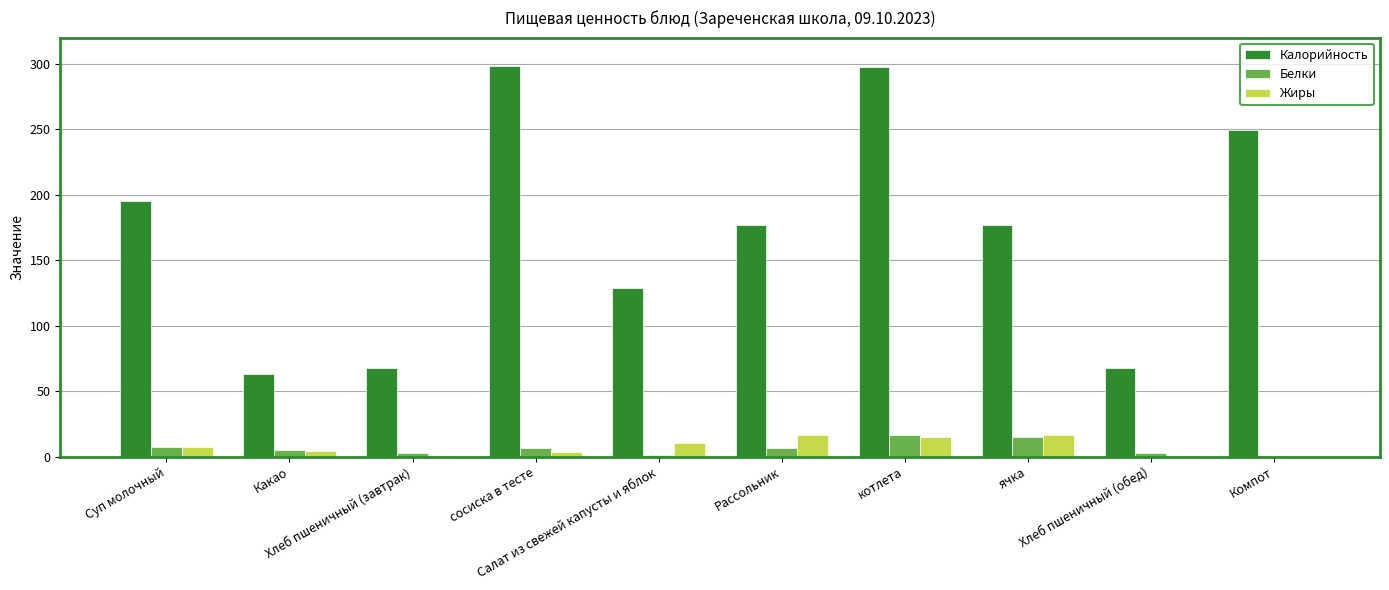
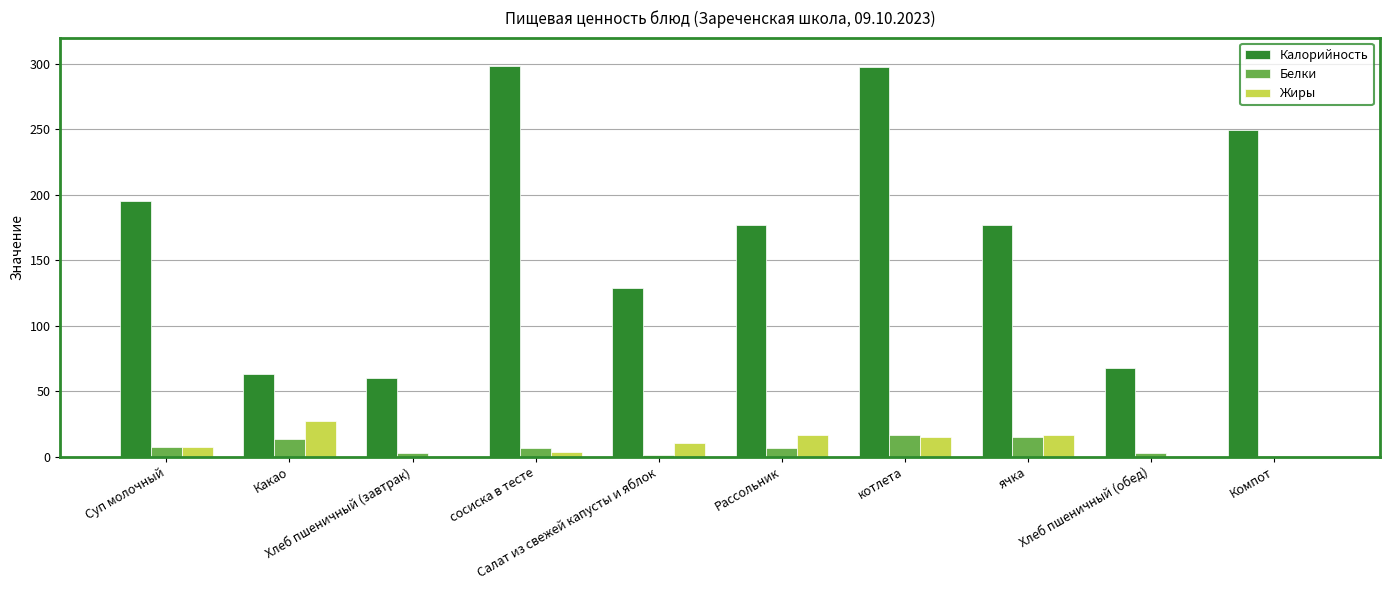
  {
    "Калорийность": {
      "Суп молочный": 195,
      "Какао": 63,
-     "Хлеб пшеничный (завтрак)": 68,
+     "Хлеб пшеничный (завтрак)": 60,
      "сосиска в тесте": 298,
      "Салат из свежей капусты и яблок": 129,
      "Рассольник": 177,
      "котлета": 297,
      "ячка": 177,
      "Хлеб пшеничный (обед)": 68,
      "Компот": 249
    },
    "Белки": {
      "Суп молочный": 7,
-     "Какао": 5,
+     "Какао": 14,
      "Хлеб пшеничный (завтрак)": 2,
      "сосиска в тесте": 7,
      "Рассольник": 6,
      "котлета": 17,
      "ячка": 15,
      "Хлеб пшеничный (обед)": 2
    },
    "Жиры": {
      "Суп молочный": 8,
-     "Какао": 5,
+     "Какао": 27,
      "сосиска в тесте": 3,
      "Салат из свежей капусты и яблок": 10,
      "Рассольник": 17,
      "котлета": 15,
      "ячка": 17,
      "Компот": 0
    }
  }
